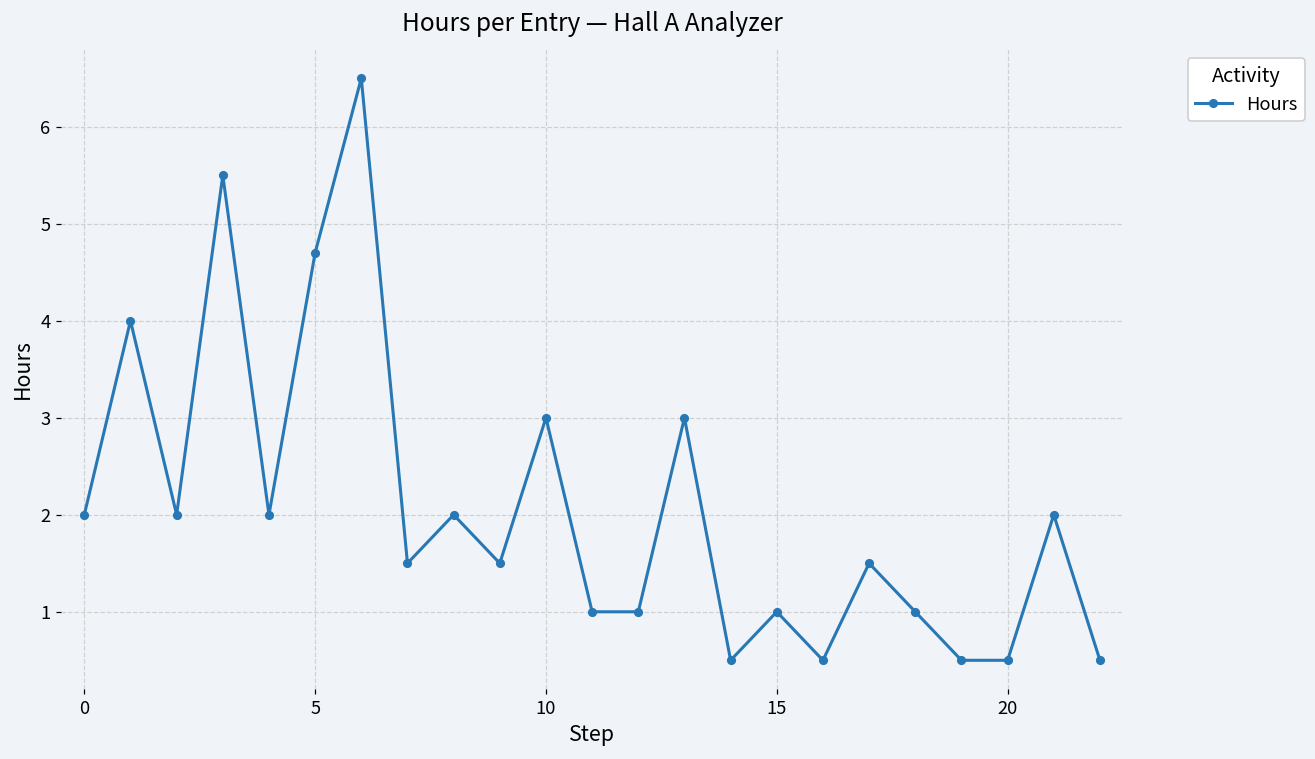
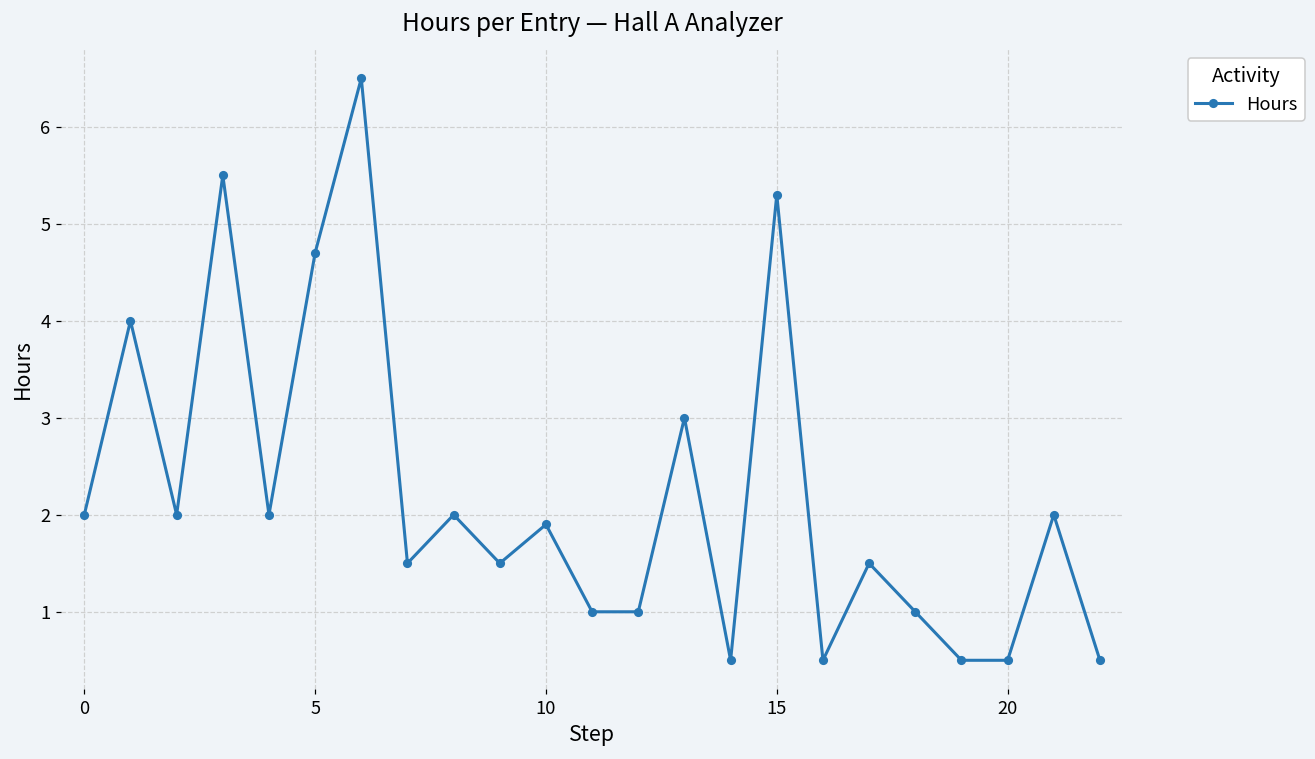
  {
    "0": 2.0,
    "5": 4.7,
-   "10": 3.0,
-   "15": 1.0,
+   "10": 1.9,
+   "15": 5.3,
    "20": 0.5
  }
